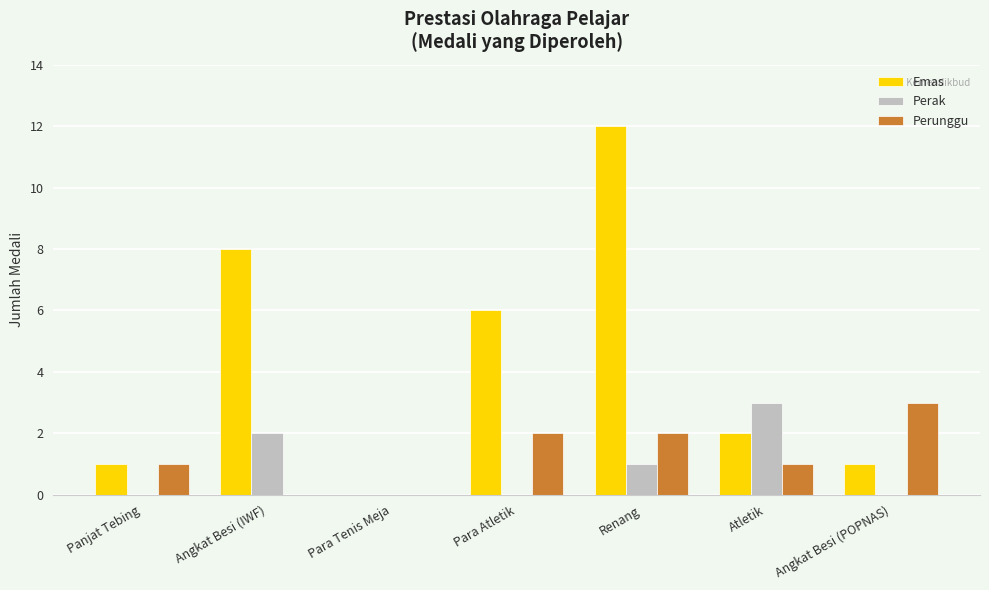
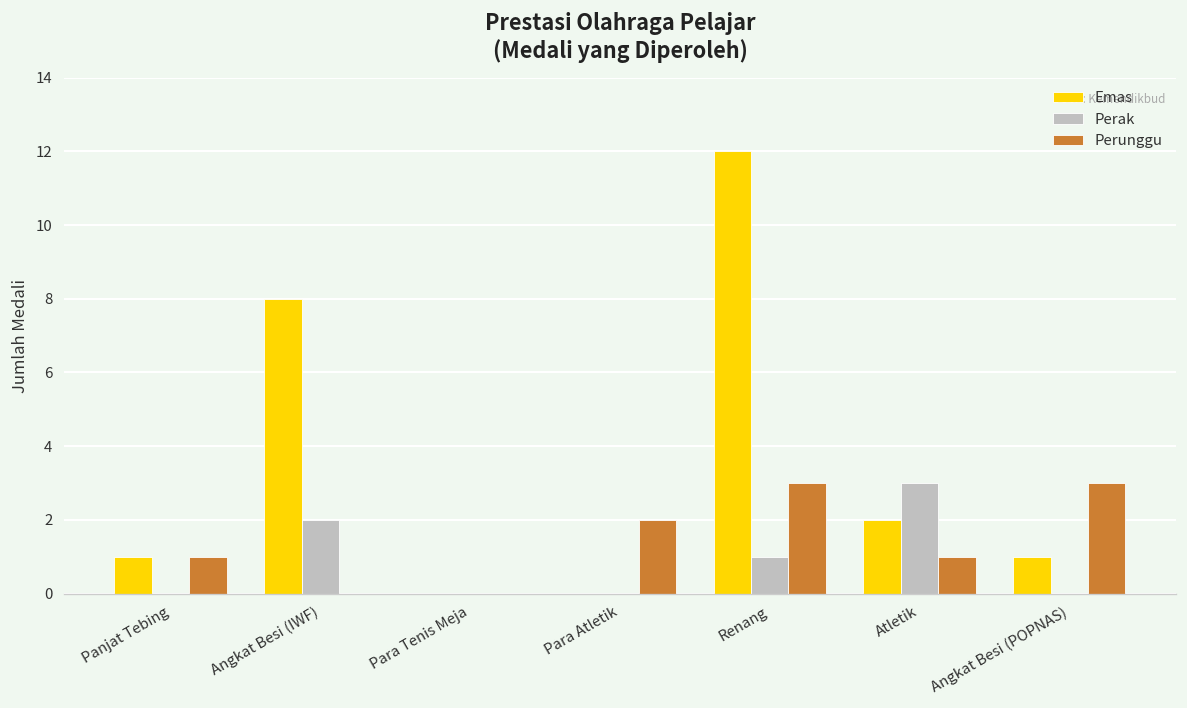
  {
    "Emas": {
      "Panjat Tebing": 1,
      "Angkat Besi (IWF)": 8,
      "Para Tenis Meja": 0,
-     "Para Atletik": 6,
+     "Para Atletik": 0,
      "Renang": 12,
      "Atletik": 2,
      "Angkat Besi (POPNAS)": 1
    },
    "Perak": {
      "Panjat Tebing": 0,
      "Angkat Besi (IWF)": 2,
      "Para Tenis Meja": 0,
      "Para Atletik": 0,
      "Renang": 1,
      "Atletik": 3,
      "Angkat Besi (POPNAS)": 0
    },
    "Perunggu": {
      "Panjat Tebing": 1,
      "Angkat Besi (IWF)": 0,
      "Para Tenis Meja": 0,
      "Para Atletik": 2,
-     "Renang": 2,
+     "Renang": 3,
      "Atletik": 1,
      "Angkat Besi (POPNAS)": 3
    }
  }
